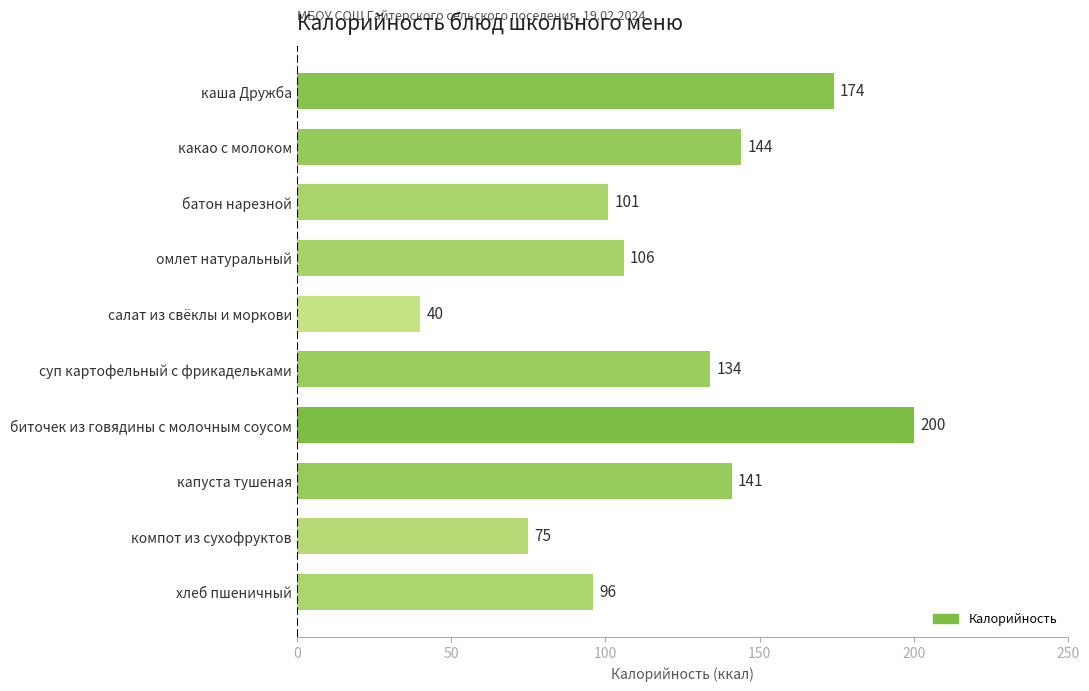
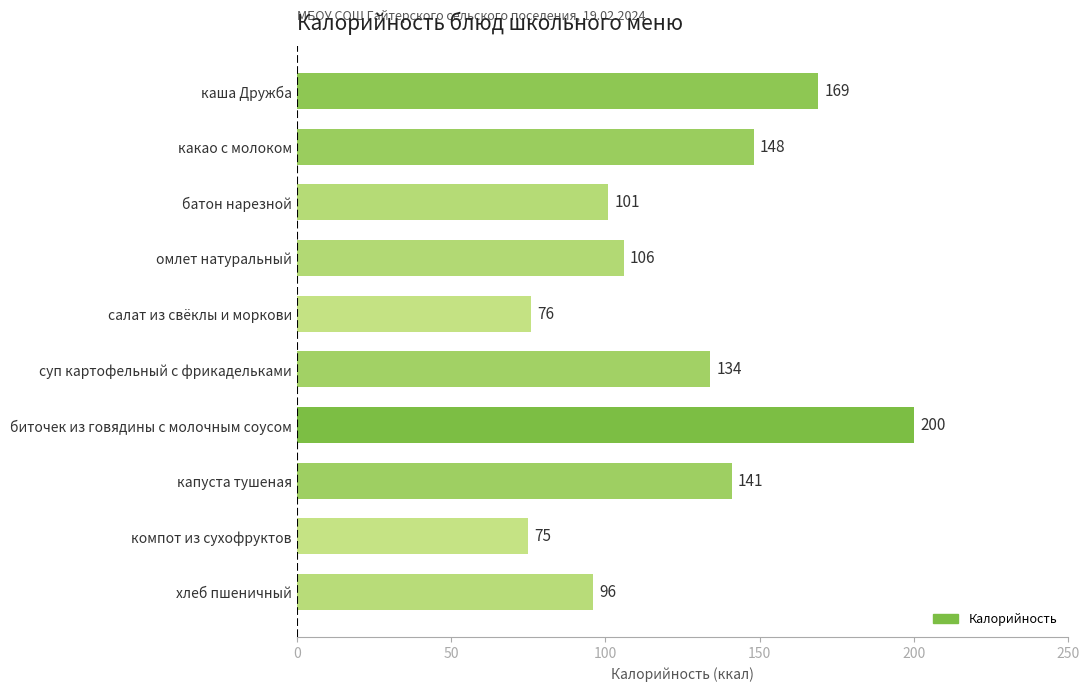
  {
-   "каша Дружба": 174,
-   "какао с молоком": 144,
+   "каша Дружба": 169,
+   "какао с молоком": 148,
    "батон нарезной": 101,
    "омлет натуральный": 106,
-   "салат из свёклы и моркови": 40,
+   "салат из свёклы и моркови": 76,
    "суп картофельный с фрикадельками": 134,
    "биточек из говядины с молочным соусом": 200,
    "капуста тушеная": 141,
    "компот из сухофруктов": 75,
    "хлеб пшеничный": 96
  }
